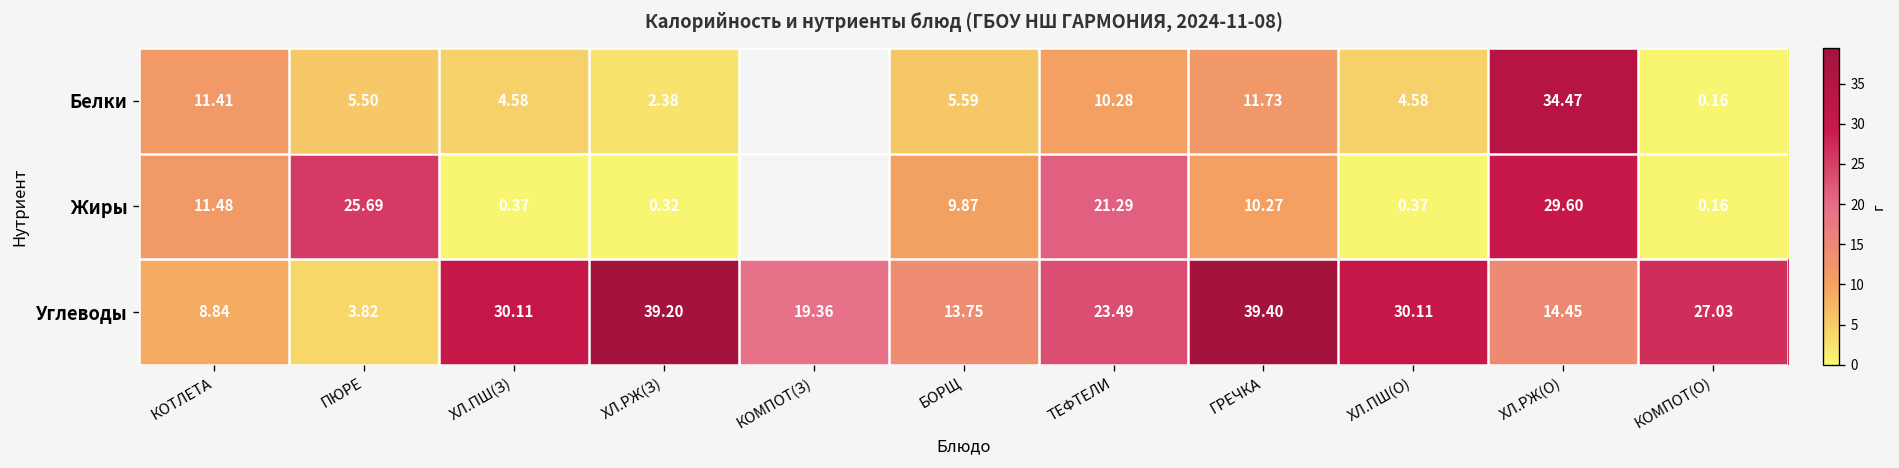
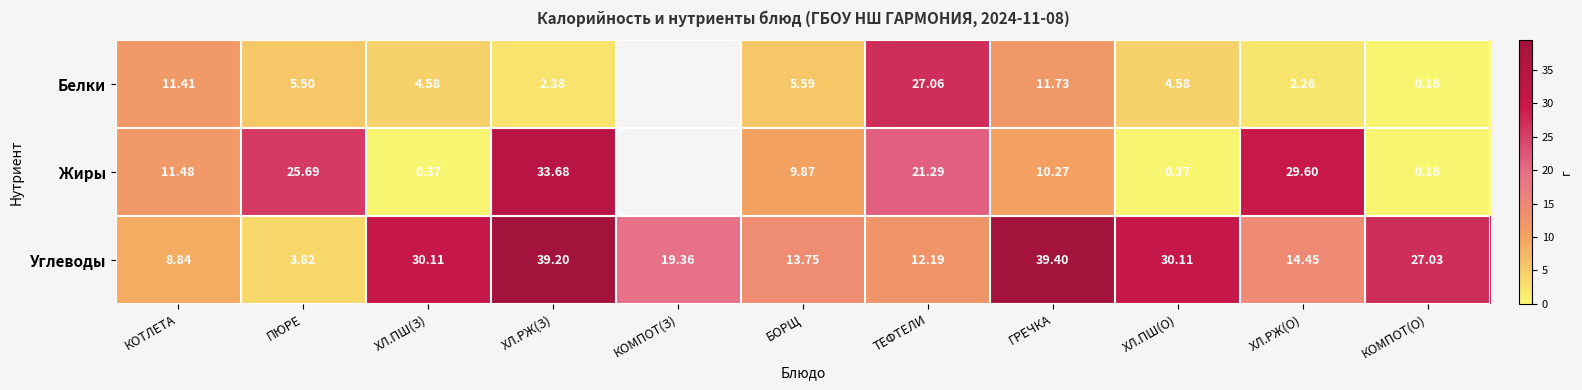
  {
    "Белки": {
      "КОТЛЕТА": 11.41,
      "ПЮРЕ": 5.50,
      "ХЛ.ПШ(З)": 4.58,
      "ХЛ.РЖ(З)": 2.38,
      "БОРЩ": 5.59,
-     "ТЕФТЕЛИ": 10.28,
+     "ТЕФТЕЛИ": 27.06,
      "ГРЕЧКА": 11.73,
      "ХЛ.ПШ(О)": 4.58,
-     "ХЛ.РЖ(О)": 34.47,
+     "ХЛ.РЖ(О)": 2.26,
      "КОМПОТ(О)": 0.16
    },
    "Жиры": {
      "КОТЛЕТА": 11.48,
      "ПЮРЕ": 25.69,
      "ХЛ.ПШ(З)": 0.37,
-     "ХЛ.РЖ(З)": 0.32,
+     "ХЛ.РЖ(З)": 33.68,
      "БОРЩ": 9.87,
      "ТЕФТЕЛИ": 21.29,
      "ГРЕЧКА": 10.27,
      "ХЛ.ПШ(О)": 0.37,
      "ХЛ.РЖ(О)": 29.60,
      "КОМПОТ(О)": 0.16
    },
    "Углеводы": {
      "КОТЛЕТА": 8.84,
      "ПЮРЕ": 3.82,
      "ХЛ.ПШ(З)": 30.11,
      "ХЛ.РЖ(З)": 39.20,
      "КОМПОТ(З)": 19.36,
      "БОРЩ": 13.75,
-     "ТЕФТЕЛИ": 23.49,
+     "ТЕФТЕЛИ": 12.19,
      "ГРЕЧКА": 39.40,
      "ХЛ.ПШ(О)": 30.11,
      "ХЛ.РЖ(О)": 14.45,
      "КОМПОТ(О)": 27.03
    }
  }
